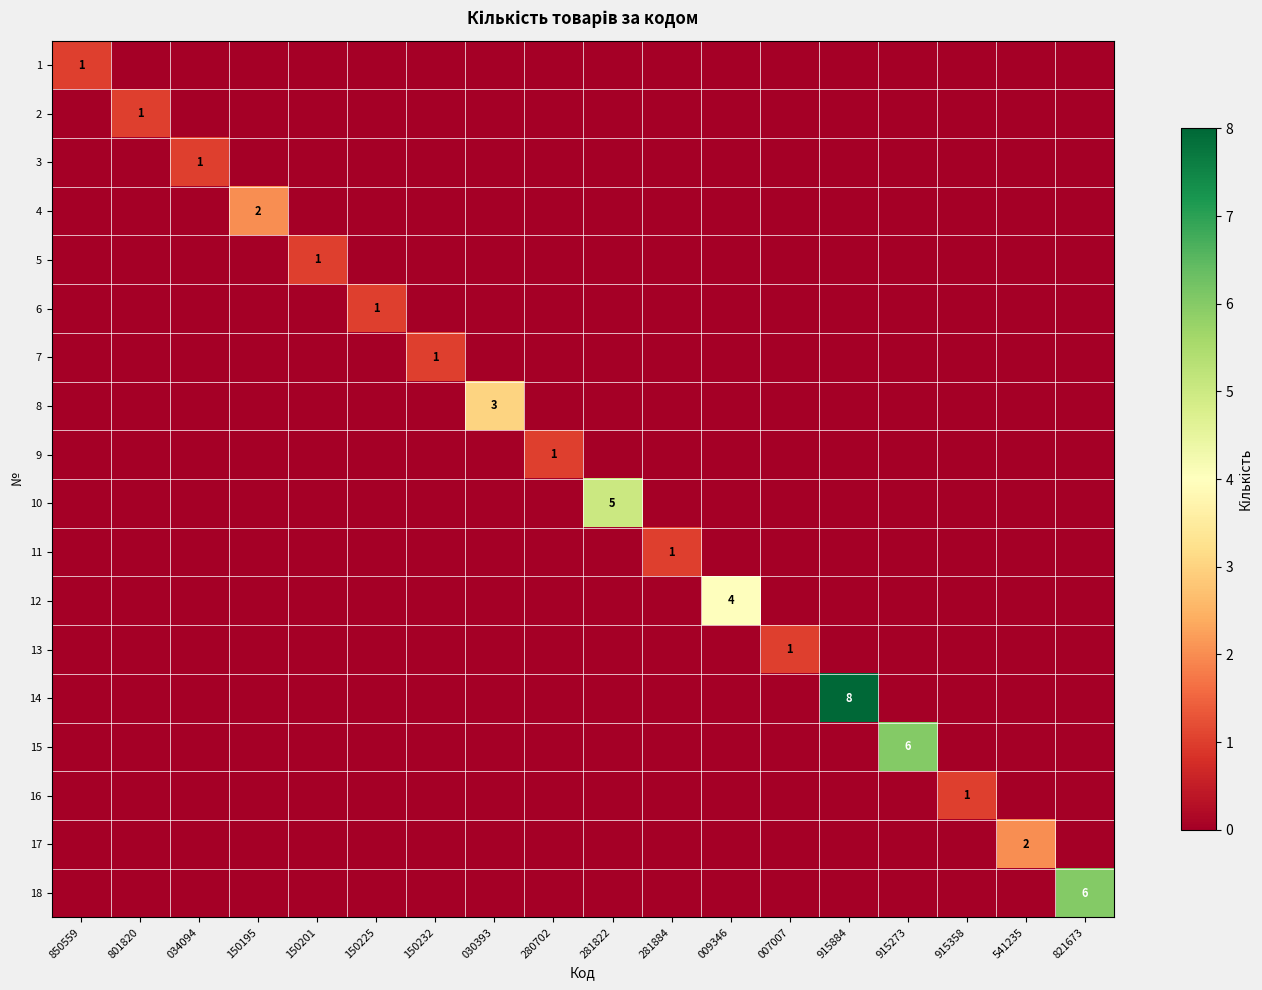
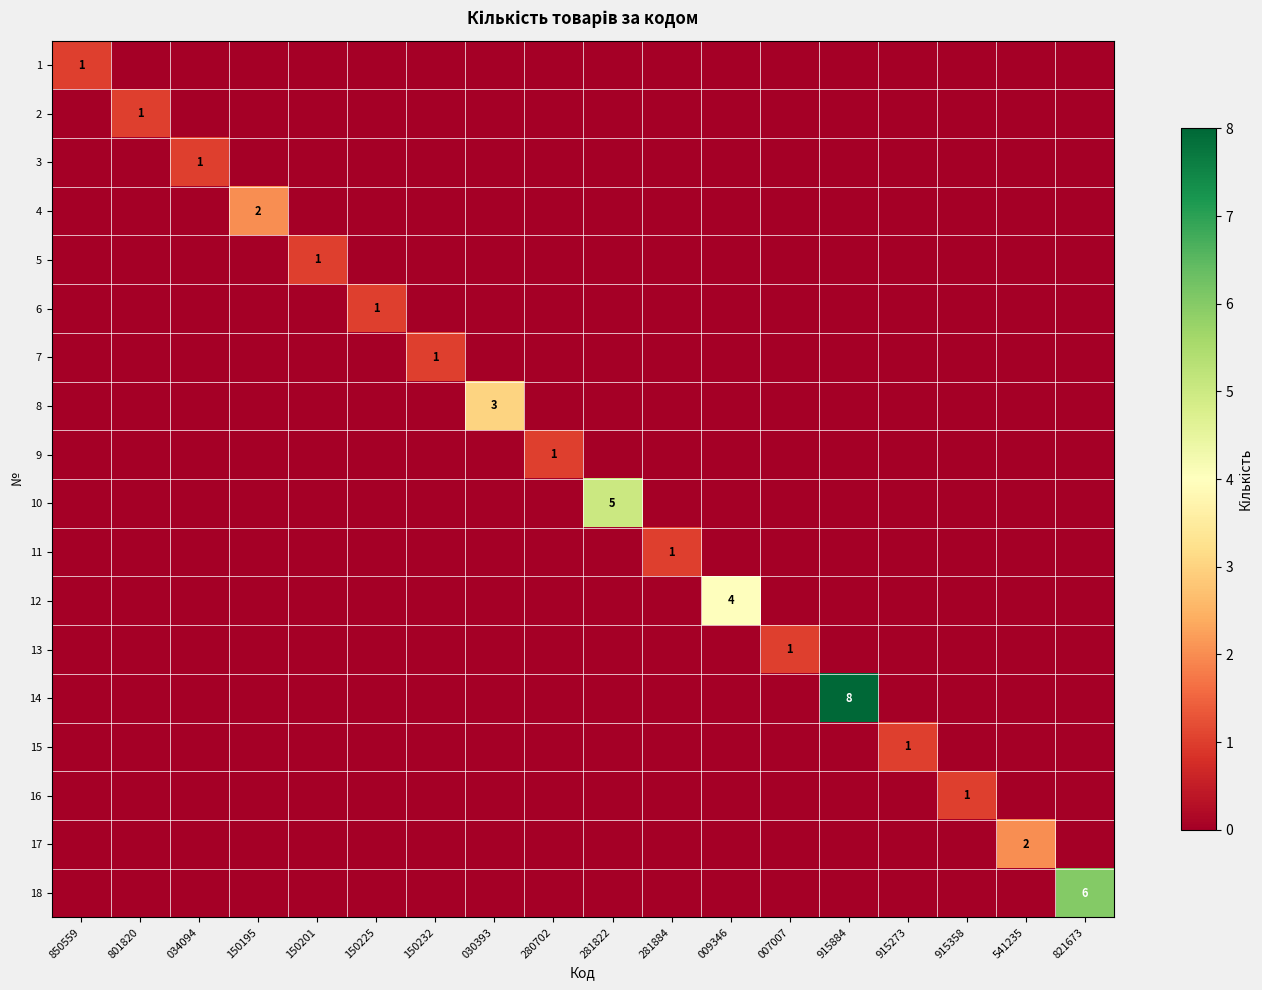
  {
    "1": {
      "850559": 1
    },
    "2": {
      "801820": 1
    },
    "3": {
      "034094": 1
    },
    "4": {
      "150195": 2
    },
    "5": {
      "150201": 1
    },
    "6": {
      "150225": 1
    },
    "7": {
      "150232": 1
    },
    "8": {
      "030393": 3
    },
    "9": {
      "280702": 1
    },
    "10": {
      "281822": 5
    },
    "11": {
      "281884": 1
    },
    "12": {
      "009346": 4
    },
    "13": {
      "007007": 1
    },
    "14": {
      "915884": 8
    },
    "15": {
-     "915273": 6
+     "915273": 1
    },
    "16": {
      "915358": 1
    },
    "17": {
      "541235": 2
    },
    "18": {
      "821673": 6
    }
  }
